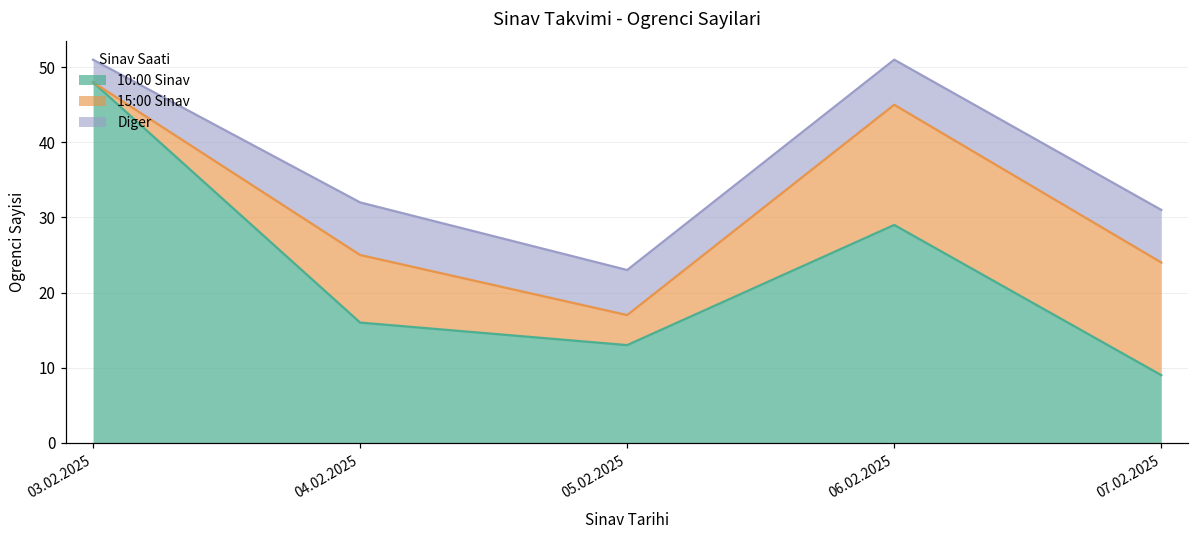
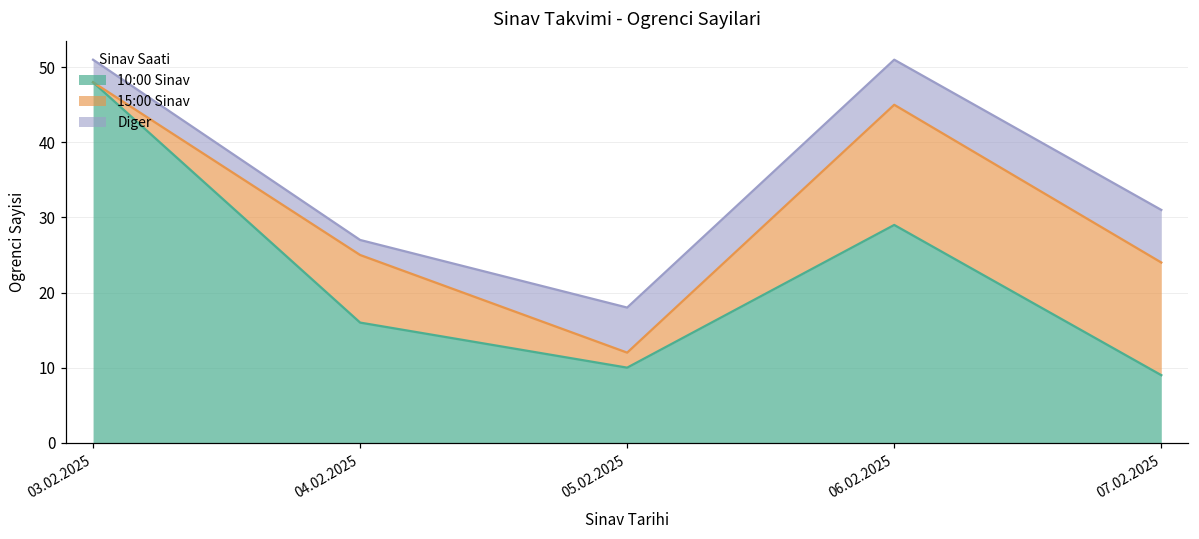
  {
    "10:00 Sinav": {
      "04.02.2025": 16,
-     "05.02.2025": 13,
+     "05.02.2025": 10,
      "06.02.2025": 29,
      "07.02.2025": 9
    },
    "15:00 Sinav": {
      "04.02.2025": 9,
-     "05.02.2025": 4,
+     "05.02.2025": 2,
      "06.02.2025": 16,
      "07.02.2025": 15
    },
    "Diger": {
      "03.02.2025": 3,
-     "04.02.2025": 7,
+     "04.02.2025": 2,
      "05.02.2025": 6,
      "06.02.2025": 6,
      "07.02.2025": 7
    }
  }
